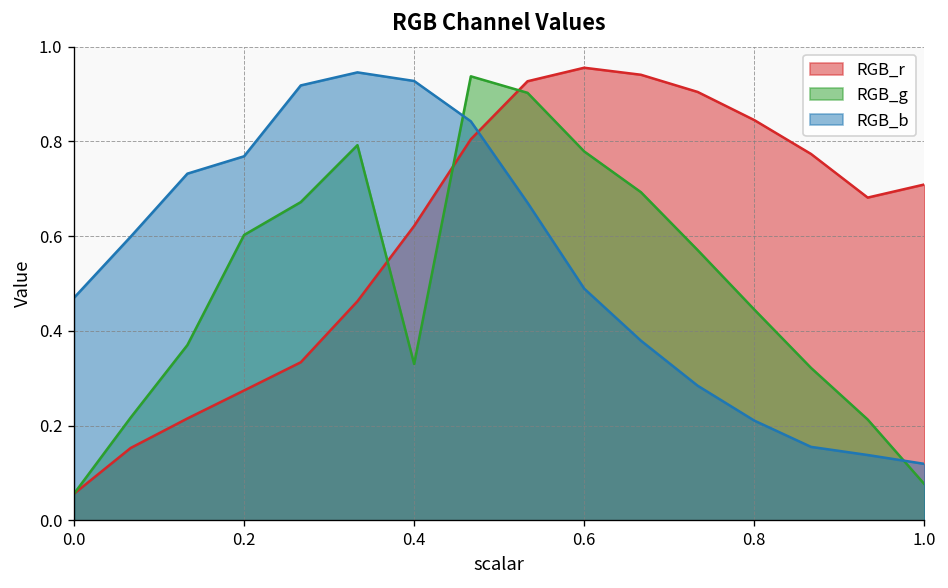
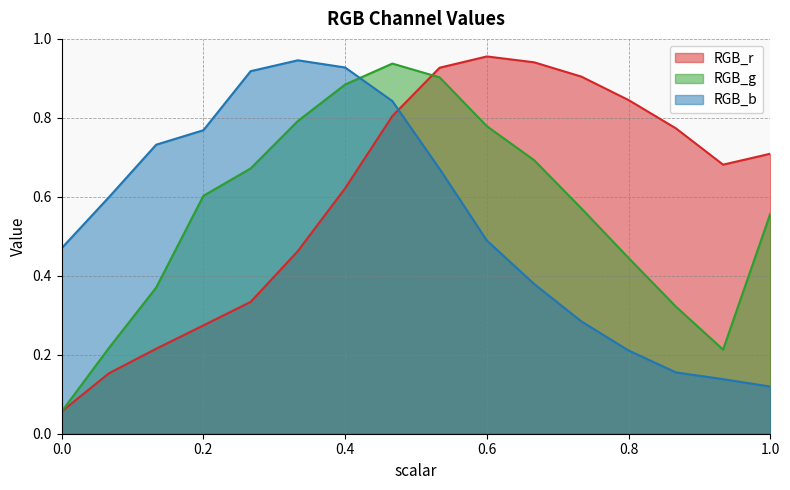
  {
    "RGB_r": {
      "0.2": 0.27,
      "0.4": 0.62,
      "0.6": 0.96,
      "0.8": 0.85,
      "1.0": 0.71
    },
    "RGB_g": {
      "0.2": 0.60,
-     "0.4": 0.33,
+     "0.4": 0.88,
      "0.6": 0.78,
      "0.8": 0.45,
-     "1.0": 0.08
+     "1.0": 0.56
    },
    "RGB_b": {
      "0.0": 0.47,
      "0.2": 0.77,
      "0.4": 0.93,
      "0.6": 0.49,
      "0.8": 0.21,
      "1.0": 0.12
    }
  }
